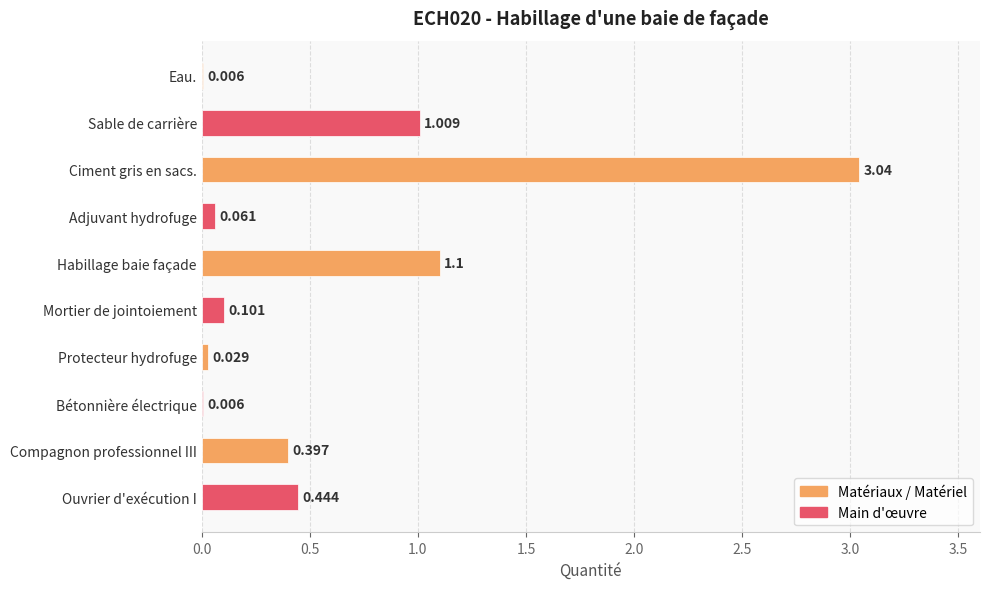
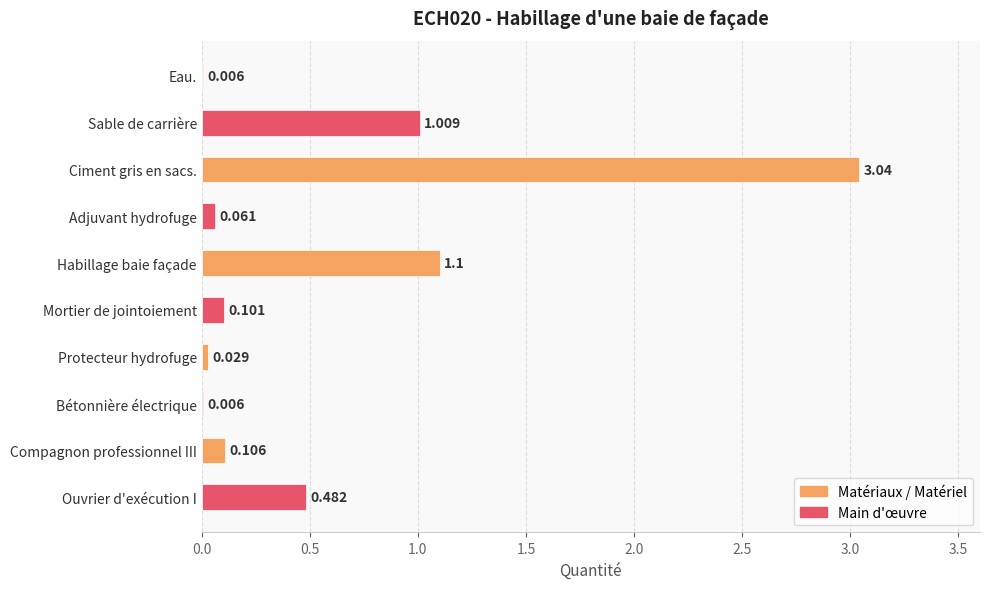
  {
    "Eau.": 0.006,
    "Sable de carrière": 1.009,
    "Ciment gris en sacs.": 3.04,
    "Adjuvant hydrofuge": 0.061,
    "Habillage baie façade": 1.1,
    "Mortier de jointoiement": 0.101,
    "Protecteur hydrofuge": 0.029,
    "Bétonnière électrique": 0.006,
-   "Compagnon professionnel III": 0.397,
-   "Ouvrier d'exécution I": 0.444
+   "Compagnon professionnel III": 0.106,
+   "Ouvrier d'exécution I": 0.482
  }
